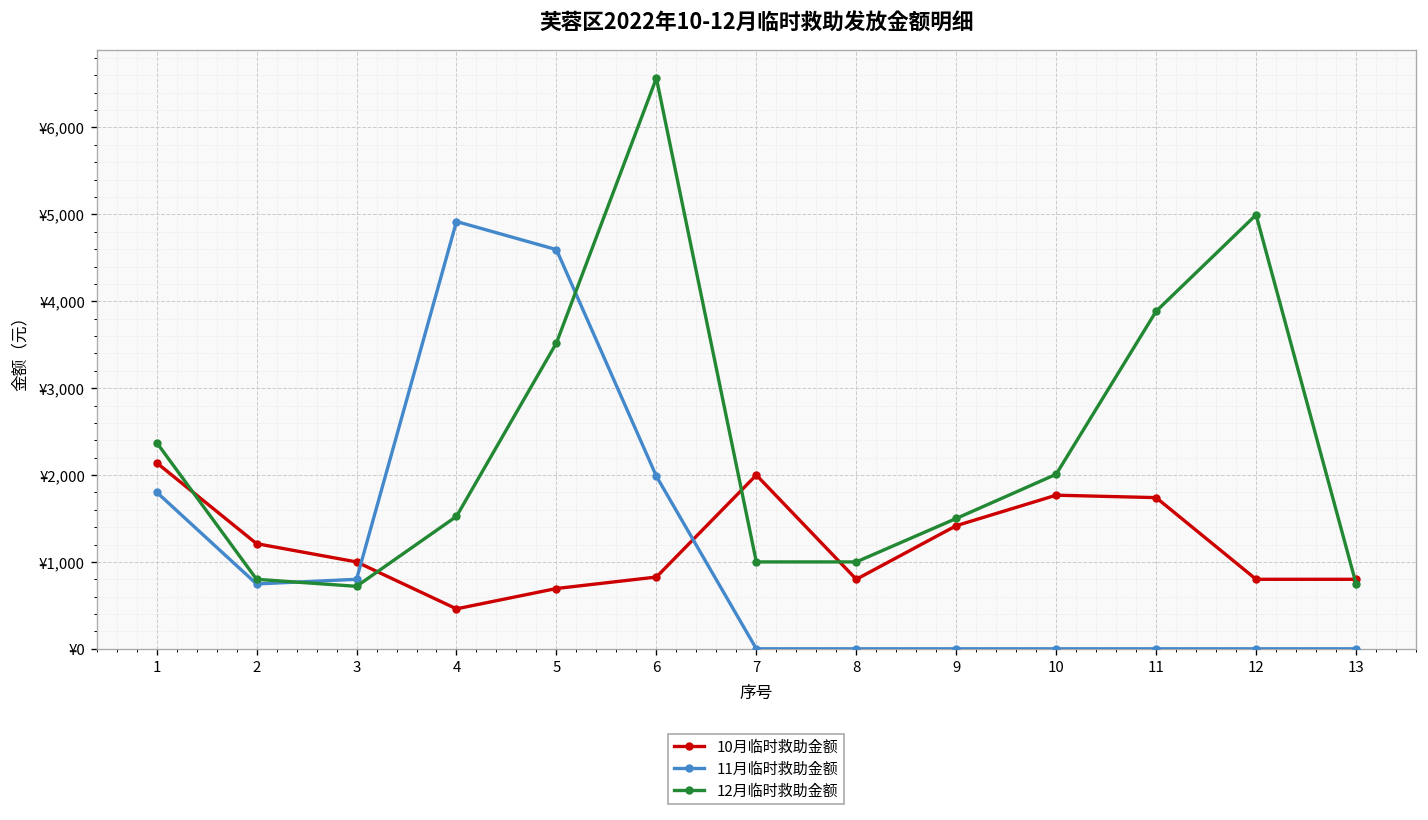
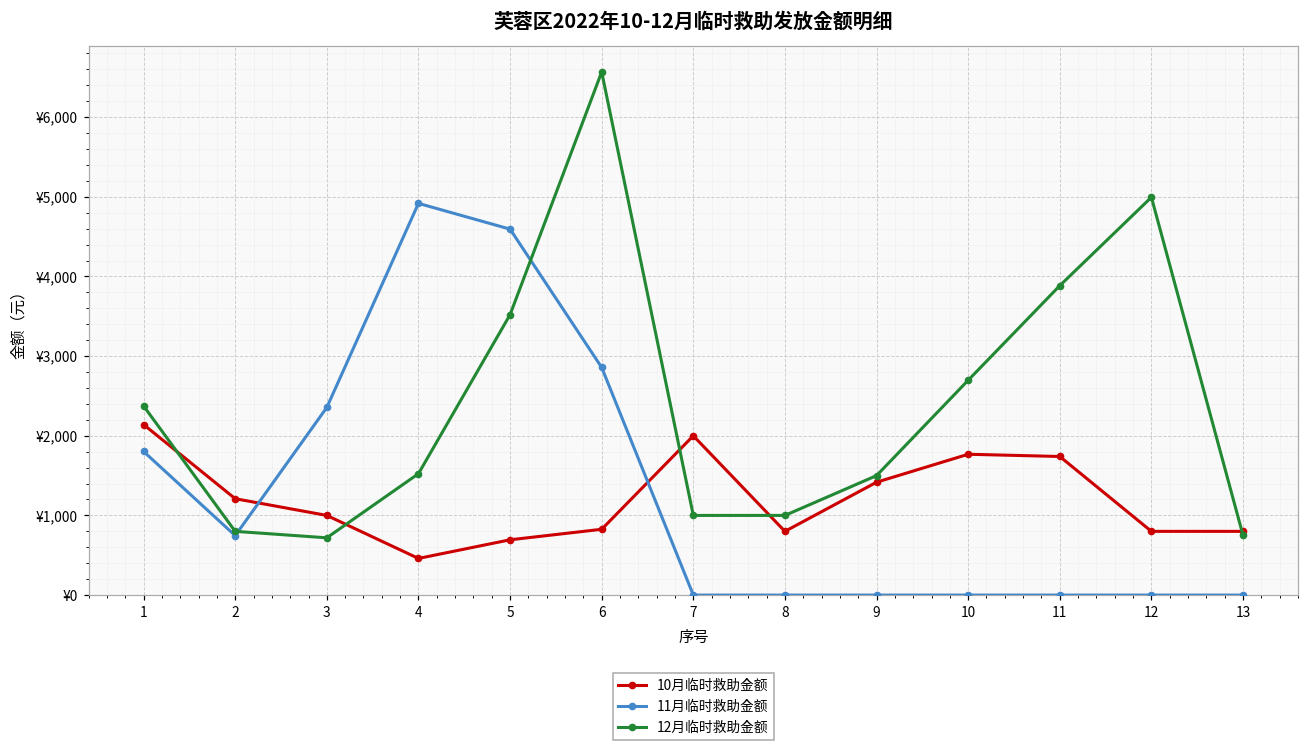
  {
    "10月临时救助金额": {
      "1": "¥2,100",
      "2": "¥1,200",
      "3": "¥1,000",
      "4": "¥500",
      "5": "¥700",
      "6": "¥800",
      "7": "¥2,000",
      "8": "¥800",
      "9": "¥1,400",
      "10": "¥1,800",
      "11": "¥1,700",
      "12": "¥800",
      "13": "¥800"
    },
    "11月临时救助金额": {
      "1": "¥1,800",
      "2": "¥700",
-     "3": "¥800",
+     "3": "¥2,400",
      "4": "¥4,900",
      "5": "¥4,600",
-     "6": "¥2,000",
+     "6": "¥2,900",
      "7": "¥0",
      "8": "¥0",
      "9": "¥0",
      "10": "¥0",
      "11": "¥0",
      "12": "¥0",
      "13": "¥0"
    },
    "12月临时救助金额": {
      "1": "¥2,400",
      "2": "¥800",
      "3": "¥700",
      "4": "¥1,500",
      "5": "¥3,500",
      "6": "¥6,600",
      "7": "¥1,000",
      "8": "¥1,000",
      "9": "¥1,500",
-     "10": "¥2,000",
+     "10": "¥2,700",
      "11": "¥3,900",
      "12": "¥5,000",
      "13": "¥800"
    }
  }
